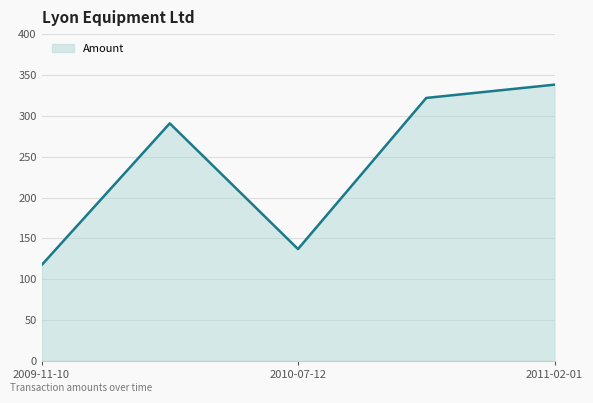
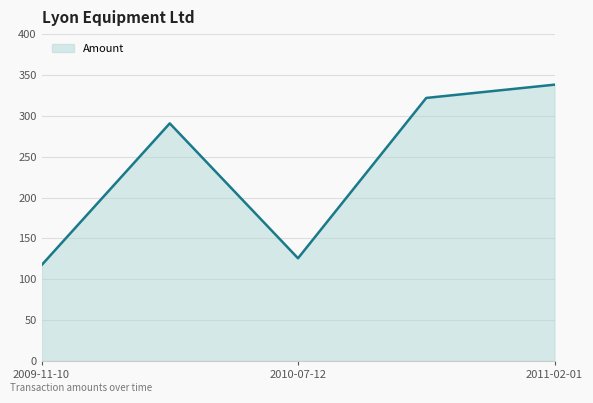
  {
    "2009-11-10": 120,
-   "2010-07-12": 140,
+   "2010-07-12": 130,
    "2011-02-01": 340
  }
